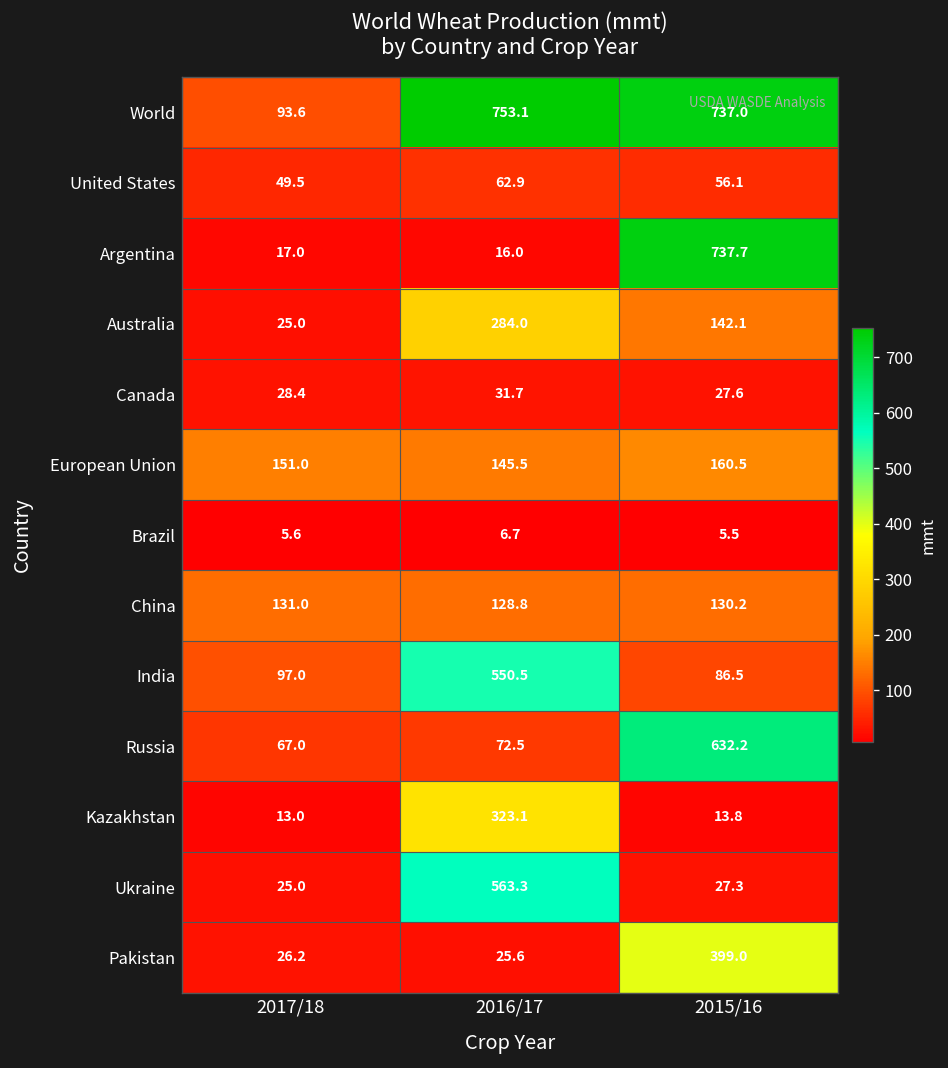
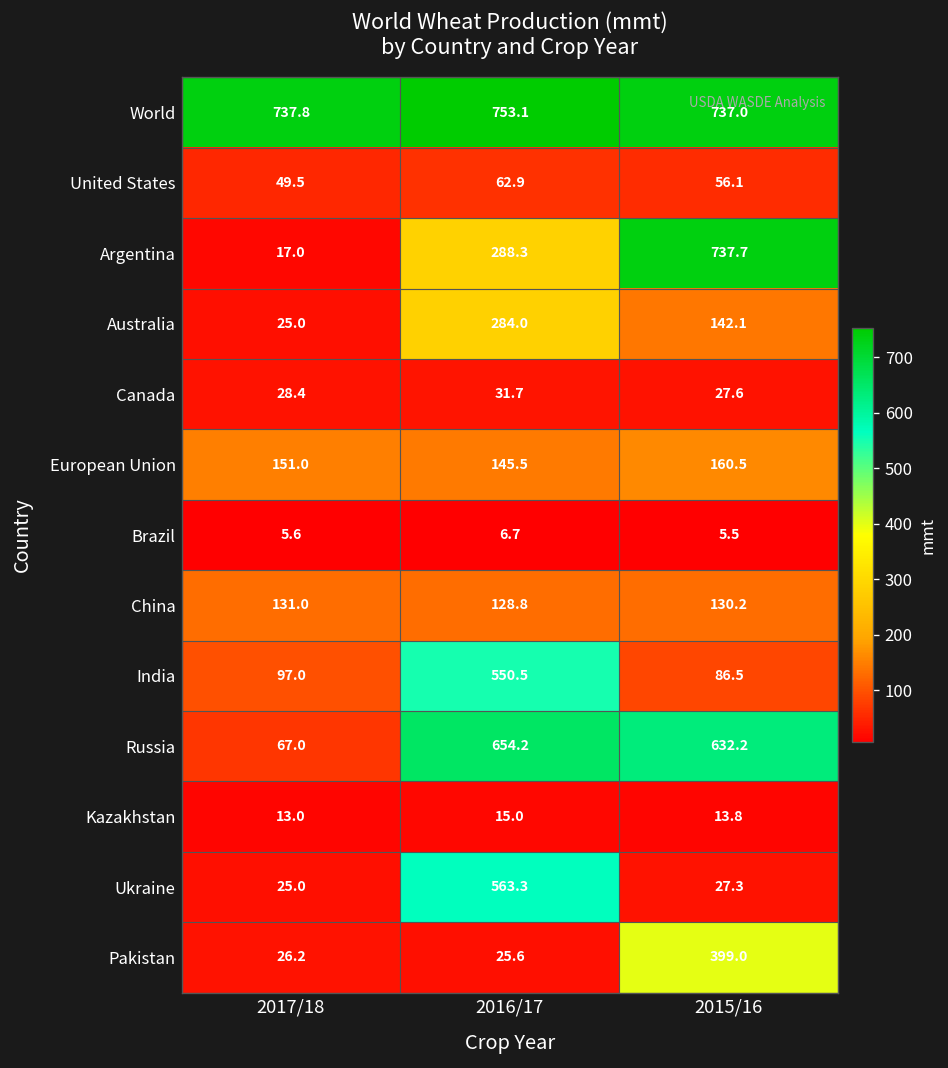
  {
    "World": {
-     "2017/18": 93.6,
+     "2017/18": 737.8,
      "2016/17": 753.1
    },
    "United States": {
      "2017/18": 49.5,
      "2016/17": 62.9,
      "2015/16": 56.1
    },
    "Argentina": {
      "2017/18": 17.0,
-     "2016/17": 16.0,
+     "2016/17": 288.3,
      "2015/16": 737.7
    },
    "Australia": {
      "2017/18": 25.0,
      "2016/17": 284.0,
      "2015/16": 142.1
    },
    "Canada": {
      "2017/18": 28.4,
      "2016/17": 31.7,
      "2015/16": 27.6
    },
    "European Union": {
      "2017/18": 151.0,
      "2016/17": 145.5,
      "2015/16": 160.5
    },
    "Brazil": {
      "2017/18": 5.6,
      "2016/17": 6.7,
      "2015/16": 5.5
    },
    "China": {
      "2017/18": 131.0,
      "2016/17": 128.8,
      "2015/16": 130.2
    },
    "India": {
      "2017/18": 97.0,
      "2016/17": 550.5,
      "2015/16": 86.5
    },
    "Russia": {
      "2017/18": 67.0,
-     "2016/17": 72.5,
+     "2016/17": 654.2,
      "2015/16": 632.2
    },
    "Kazakhstan": {
      "2017/18": 13.0,
-     "2016/17": 323.1,
+     "2016/17": 15.0,
      "2015/16": 13.8
    },
    "Ukraine": {
      "2017/18": 25.0,
      "2016/17": 563.3,
      "2015/16": 27.3
    },
    "Pakistan": {
      "2017/18": 26.2,
      "2016/17": 25.6,
      "2015/16": 399.0
    }
  }
